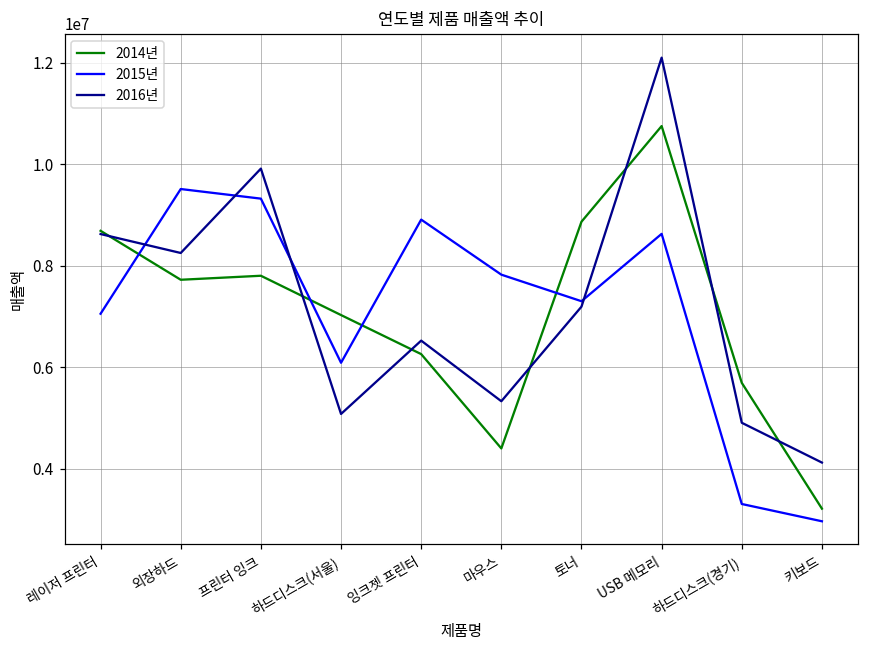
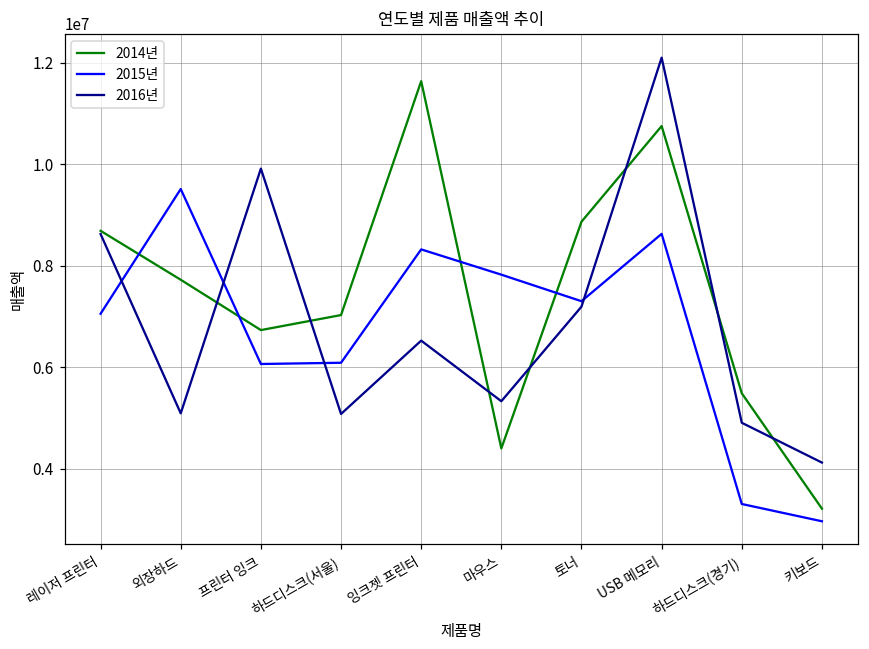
  {
    "2014년": {
      "레이저 프린터": 8700000,
      "외장하드": 7700000,
-     "프린터 잉크": 7800000,
+     "프린터 잉크": 6700000,
      "하드디스크(서울)": 7000000,
-     "잉크젯 프린터": 6300000,
+     "잉크젯 프린터": 11600000,
      "마우스": 4400000,
      "토너": 8900000,
      "USB 메모리": 10800000,
-     "하드디스크(경기)": 5700000,
+     "하드디스크(경기)": 5500000,
      "키보드": 3200000
    },
    "2015년": {
      "레이저 프린터": 7100000,
      "외장하드": 9500000,
-     "프린터 잉크": 9300000,
+     "프린터 잉크": 6100000,
      "하드디스크(서울)": 6100000,
-     "잉크젯 프린터": 8900000,
+     "잉크젯 프린터": 8300000,
      "마우스": 7800000,
      "토너": 7300000,
      "USB 메모리": 8600000,
      "하드디스크(경기)": 3300000,
      "키보드": 3000000
    },
    "2016년": {
      "레이저 프린터": 8600000,
-     "외장하드": 8300000,
+     "외장하드": 5100000,
      "프린터 잉크": 9900000,
      "하드디스크(서울)": 5100000,
      "잉크젯 프린터": 6500000,
      "마우스": 5300000,
      "토너": 7200000,
      "USB 메모리": 12100000,
      "하드디스크(경기)": 4900000,
      "키보드": 4100000
    }
  }
